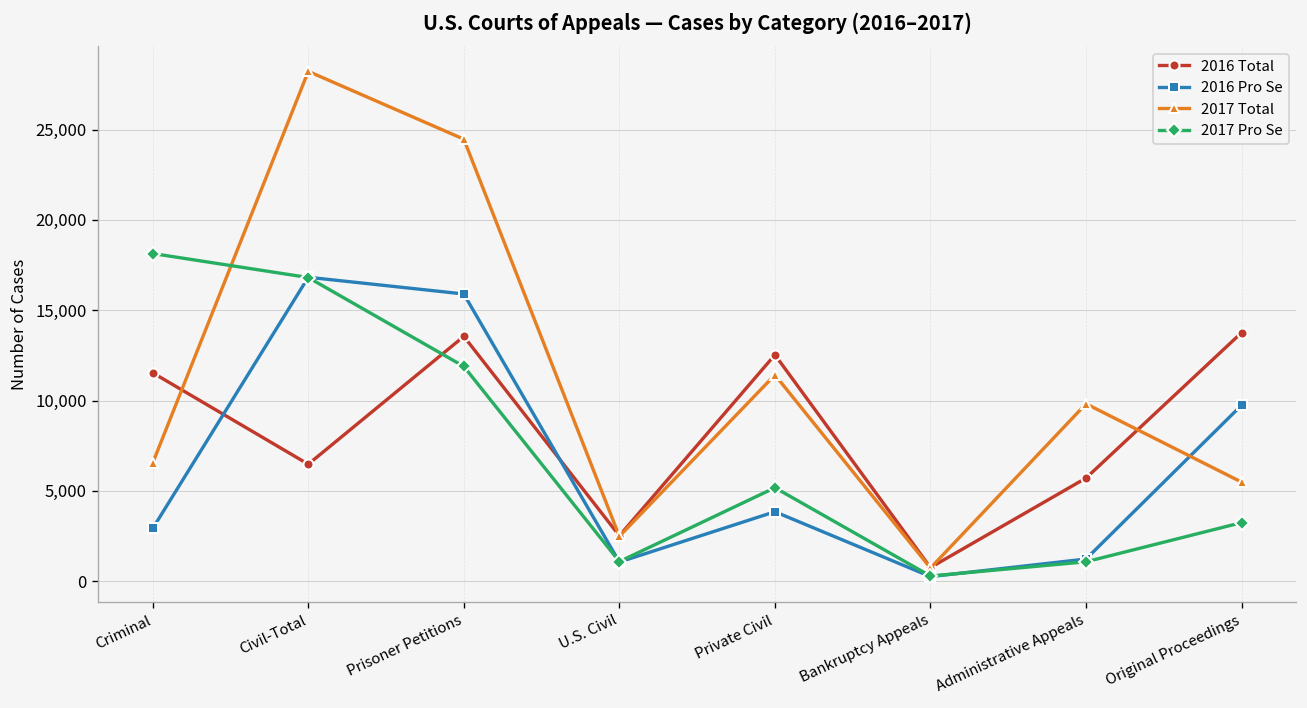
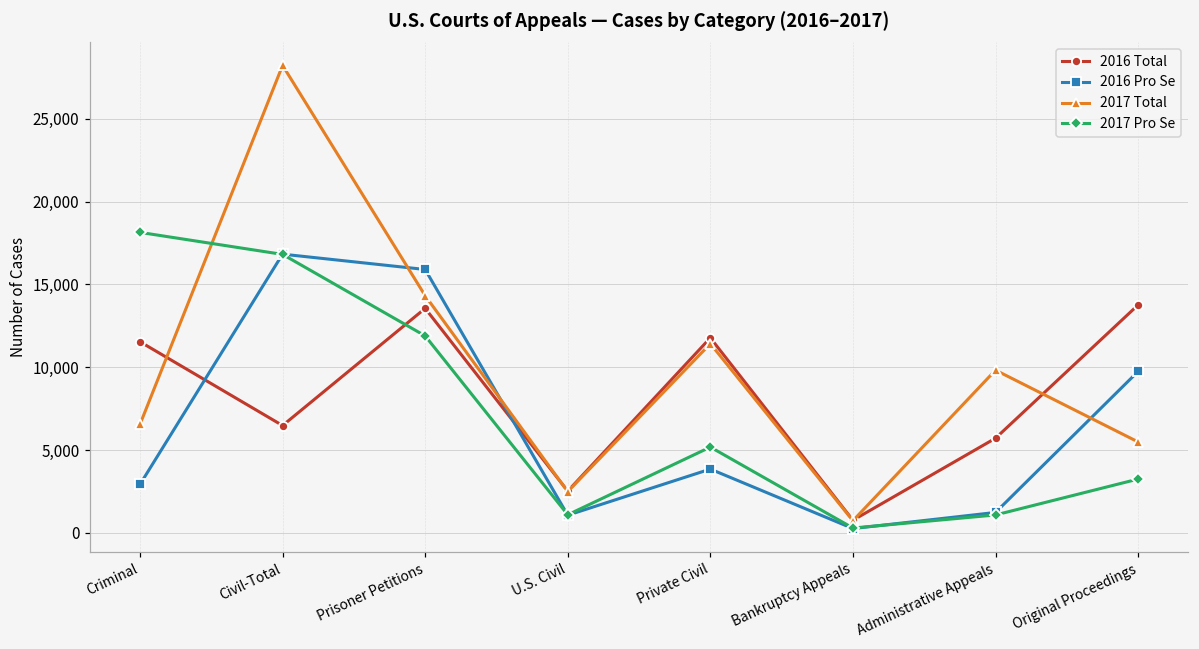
  {
    "2016 Total": {
      "Criminal": "11,500",
      "Civil-Total": "6,500",
      "Prisoner Petitions": "13,600",
-     "Private Civil": "12,500",
+     "Private Civil": "11,800",
      "Administrative Appeals": "5,700",
      "Original Proceedings": "13,800"
    },
    "2016 Pro Se": {
      "Criminal": "2,900",
      "Prisoner Petitions": "15,900",
      "Private Civil": "3,800",
      "Original Proceedings": "9,700"
    },
    "2017 Total": {
      "Criminal": "6,500",
      "Civil-Total": "28,200",
-     "Prisoner Petitions": "24,500",
+     "Prisoner Petitions": "14,300",
      "Private Civil": "11,400",
      "Administrative Appeals": "9,800",
      "Original Proceedings": "5,500"
    },
    "2017 Pro Se": {
      "Criminal": "18,100",
      "Prisoner Petitions": "11,900",
      "Private Civil": "5,200",
      "Original Proceedings": "3,200"
    }
  }
